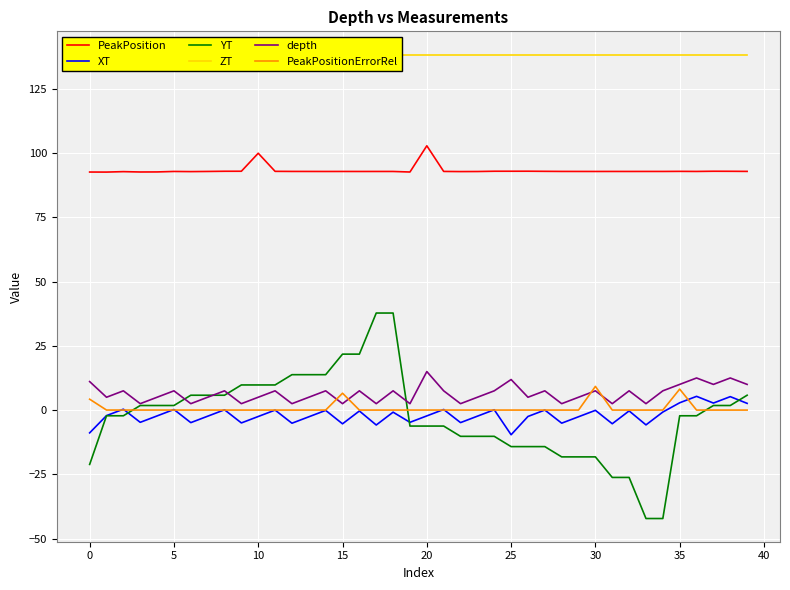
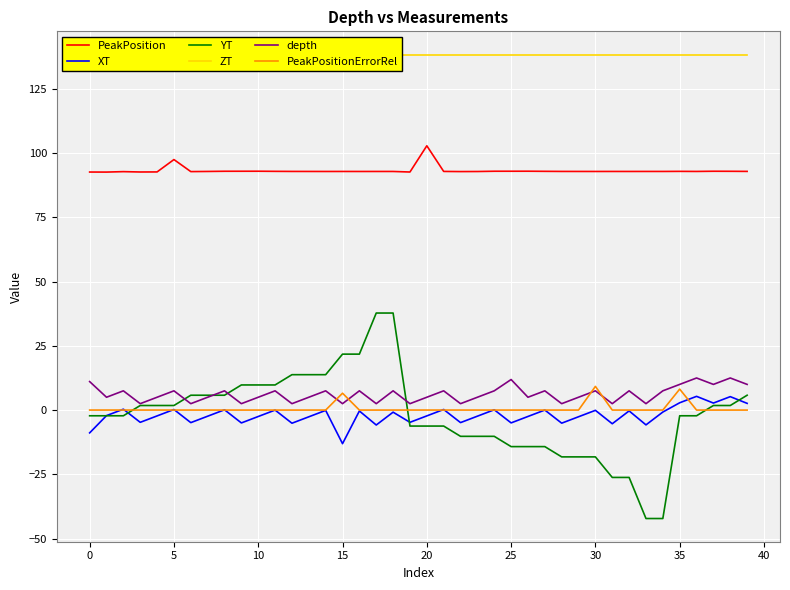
  {
    "PeakPosition": {
      "0": 93,
-     "5": 93,
-     "10": 100,
+     "5": 98,
+     "10": 93,
      "15": 93,
      "20": 103,
      "25": 93,
      "30": 93,
      "35": 93
    },
    "XT": {
      "0": -9,
      "10": -2,
-     "15": -5,
+     "15": -13,
      "20": -2,
-     "25": -10,
+     "25": -5,
      "30": 0,
      "35": 3
    },
    "YT": {
-     "0": -21,
+     "0": -2,
      "5": 2,
      "10": 10,
      "15": 22,
      "20": -6,
      "25": -14,
      "30": -18,
      "35": -2
    },
    "ZT": {
      "20": 138,
      "25": 138,
      "30": 138,
      "35": 138
    },
    "depth": {
      "0": 11,
      "5": 8,
      "10": 5,
      "15": 3,
-     "20": 15,
+     "20": 5,
      "25": 12,
      "30": 8,
      "35": 10
    },
    "PeakPositionErrorRel": {
-     "0": 4,
+     "0": 0,
      "10": 0,
      "15": 7,
      "20": 0,
      "25": 0,
      "30": 9,
      "35": 8
    }
  }
